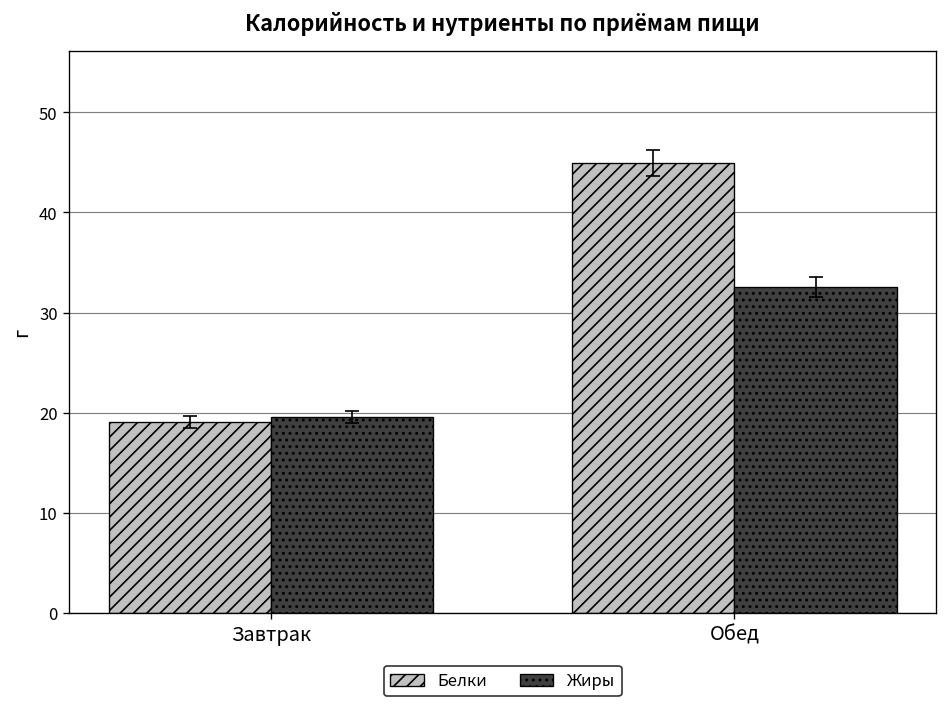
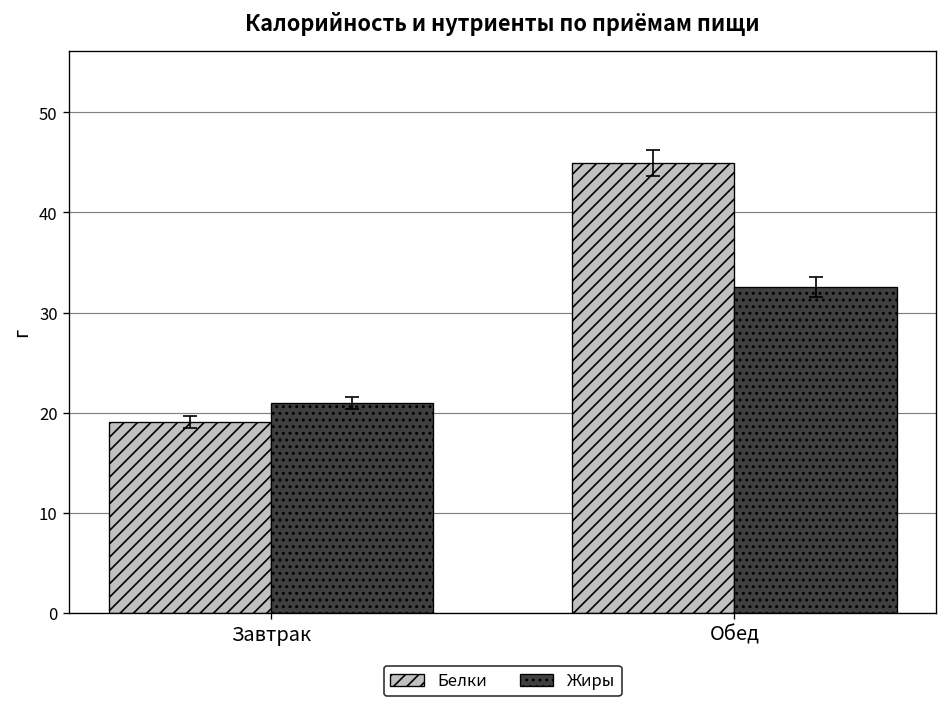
  {
    "Белки": {
      "Завтрак": 19,
      "Обед": 45
    },
    "Жиры": {
-     "Завтрак": 20,
+     "Завтрак": 21,
      "Обед": 33
    }
  }
